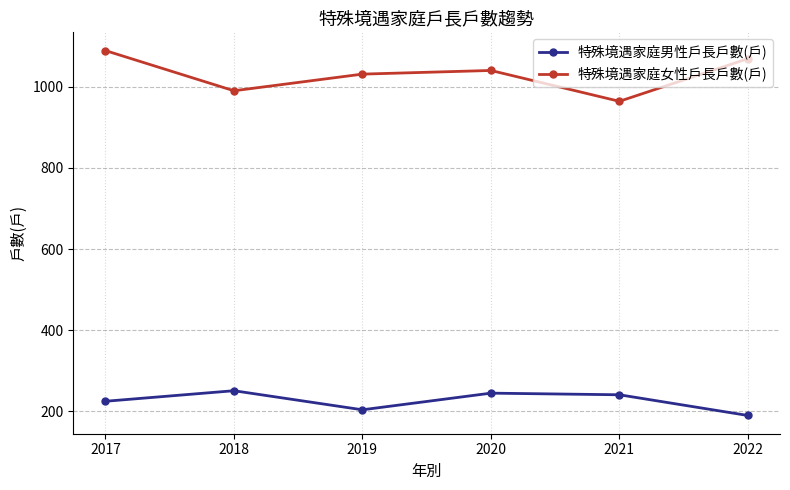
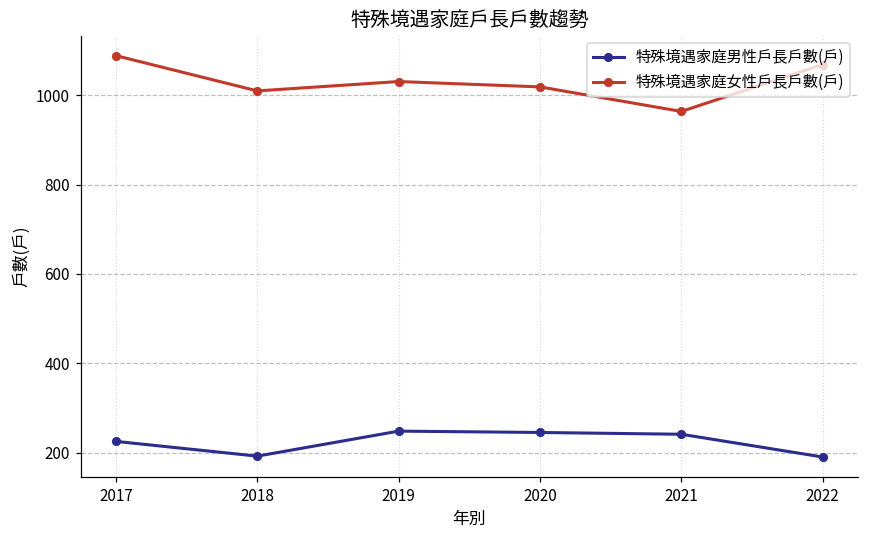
  {
    "特殊境遇家庭男性戶長戶數(戶)": {
      "2017": 230,
-     "2018": 250,
-     "2019": 200,
+     "2018": 190,
+     "2019": 250,
      "2020": 250,
      "2021": 240,
      "2022": 190
    },
    "特殊境遇家庭女性戶長戶數(戶)": {
      "2017": 1090,
-     "2018": 990,
+     "2018": 1010,
      "2019": 1030,
-     "2020": 1040,
+     "2020": 1020,
      "2021": 960
    }
  }
